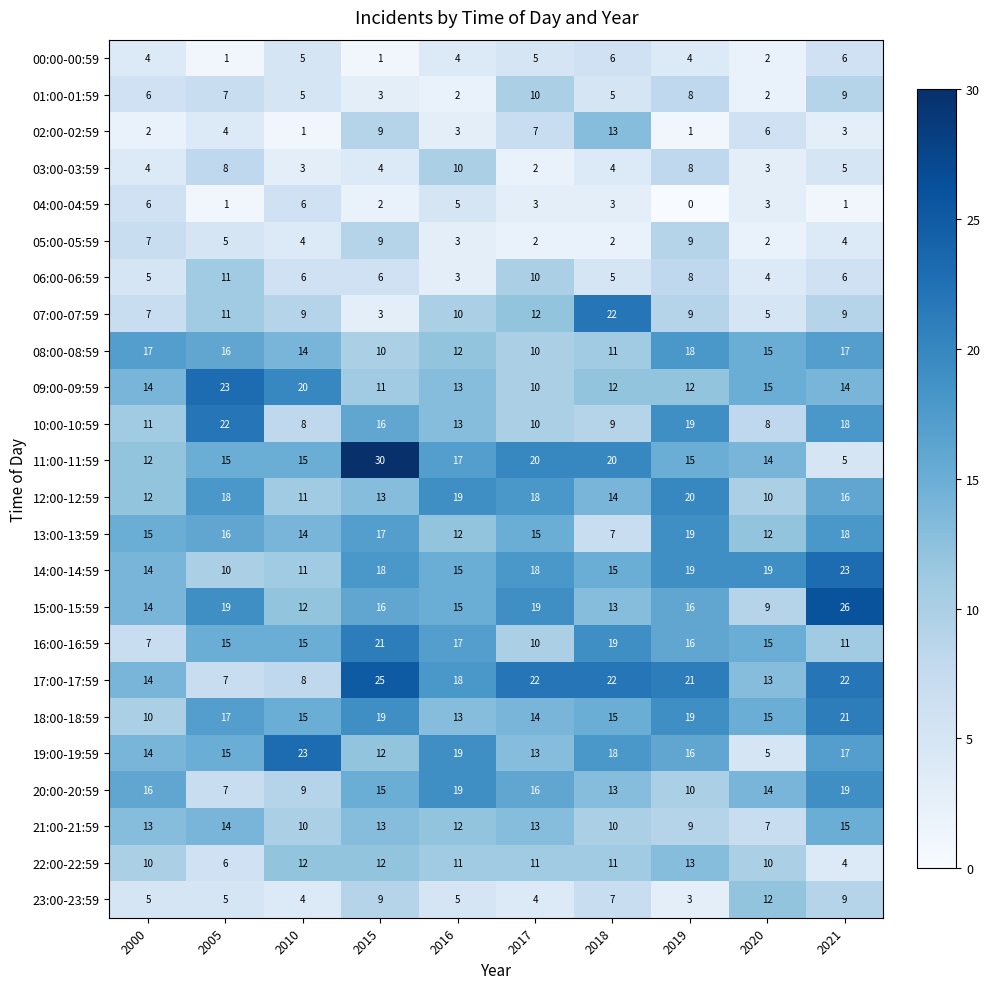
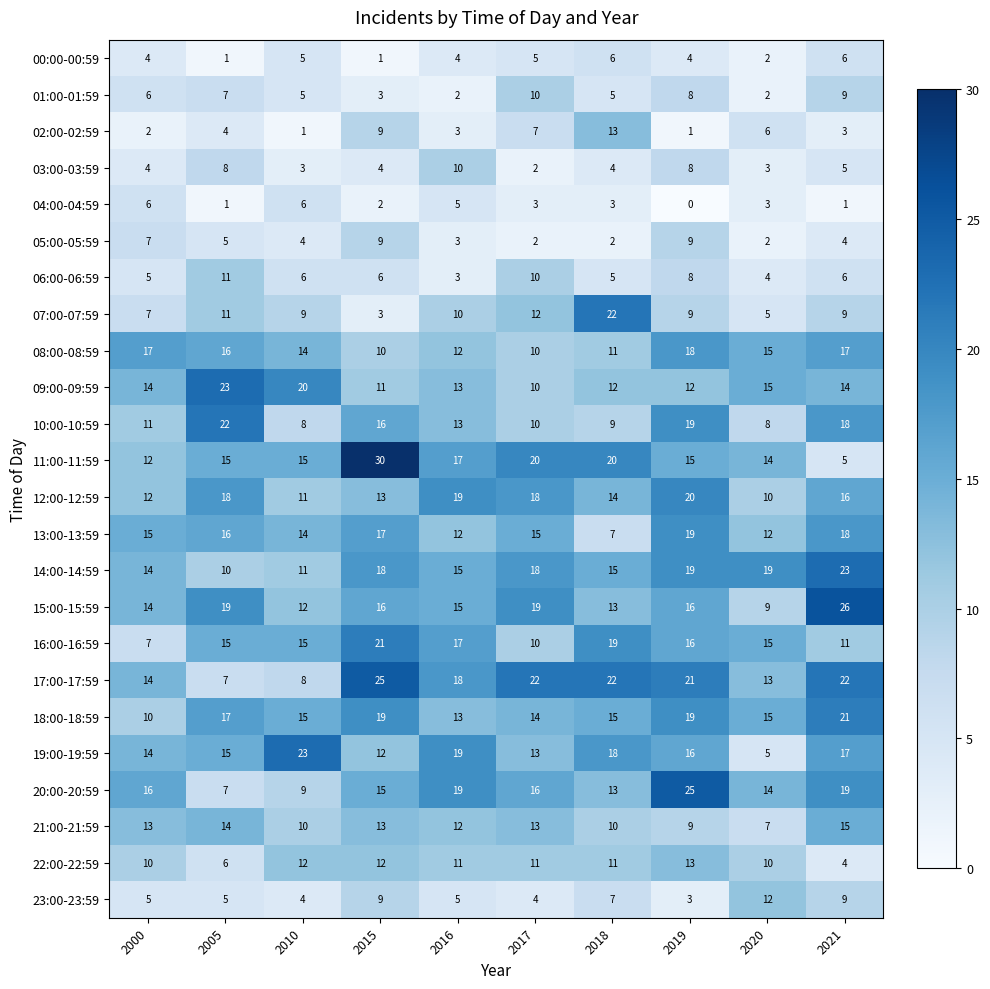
  {
    "20:00-20:59": {
      "2000": 16,
      "2005": 7,
      "2010": 9,
      "2015": 15,
      "2016": 19,
      "2017": 16,
      "2018": 13,
-     "2019": 10,
+     "2019": 25,
      "2020": 14,
      "2021": 19
    }
  }
